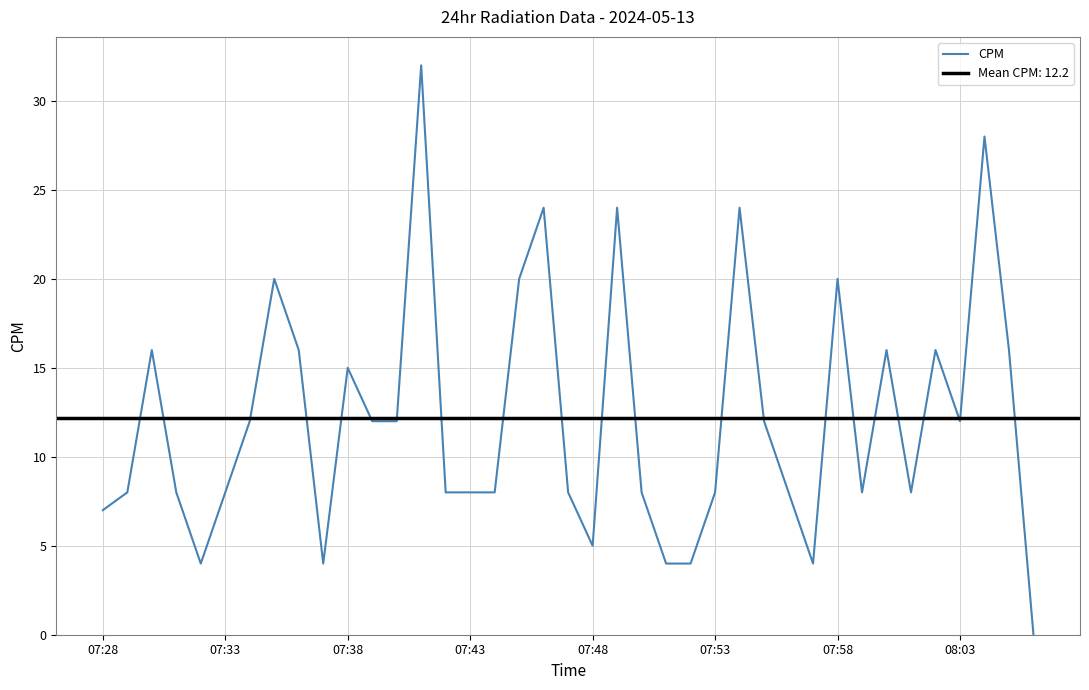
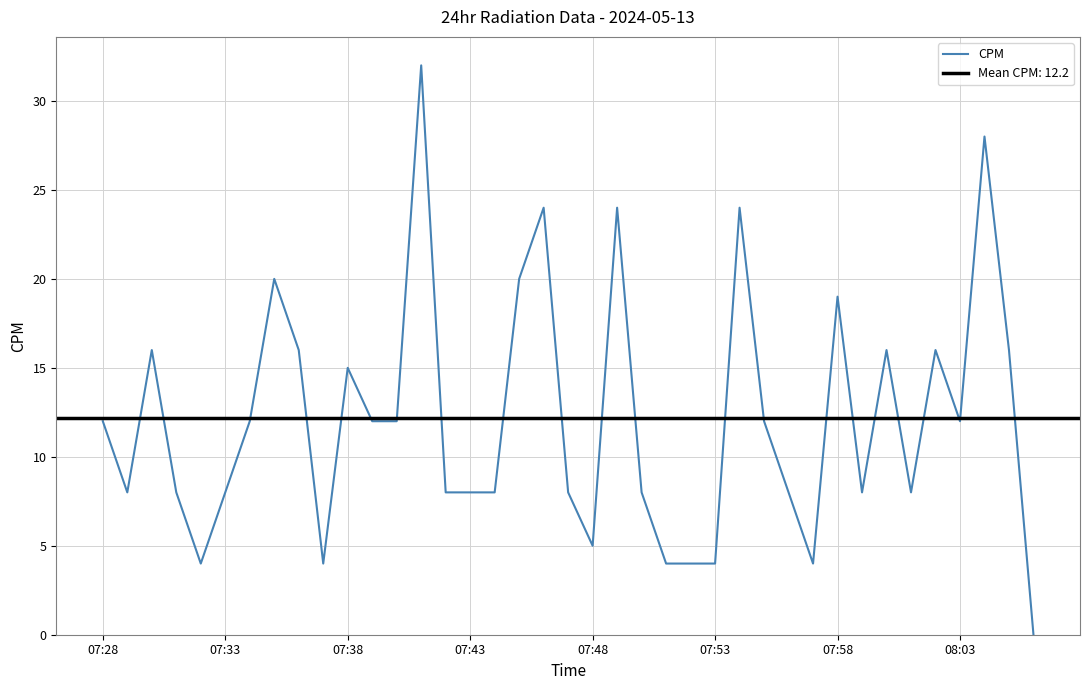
  {
-   "07:28": 7,
+   "07:28": 12,
    "07:33": 8,
    "07:38": 15,
    "07:43": 8,
    "07:48": 5,
-   "07:53": 8,
-   "07:58": 20,
+   "07:53": 4,
+   "07:58": 19,
    "08:03": 12
  }
